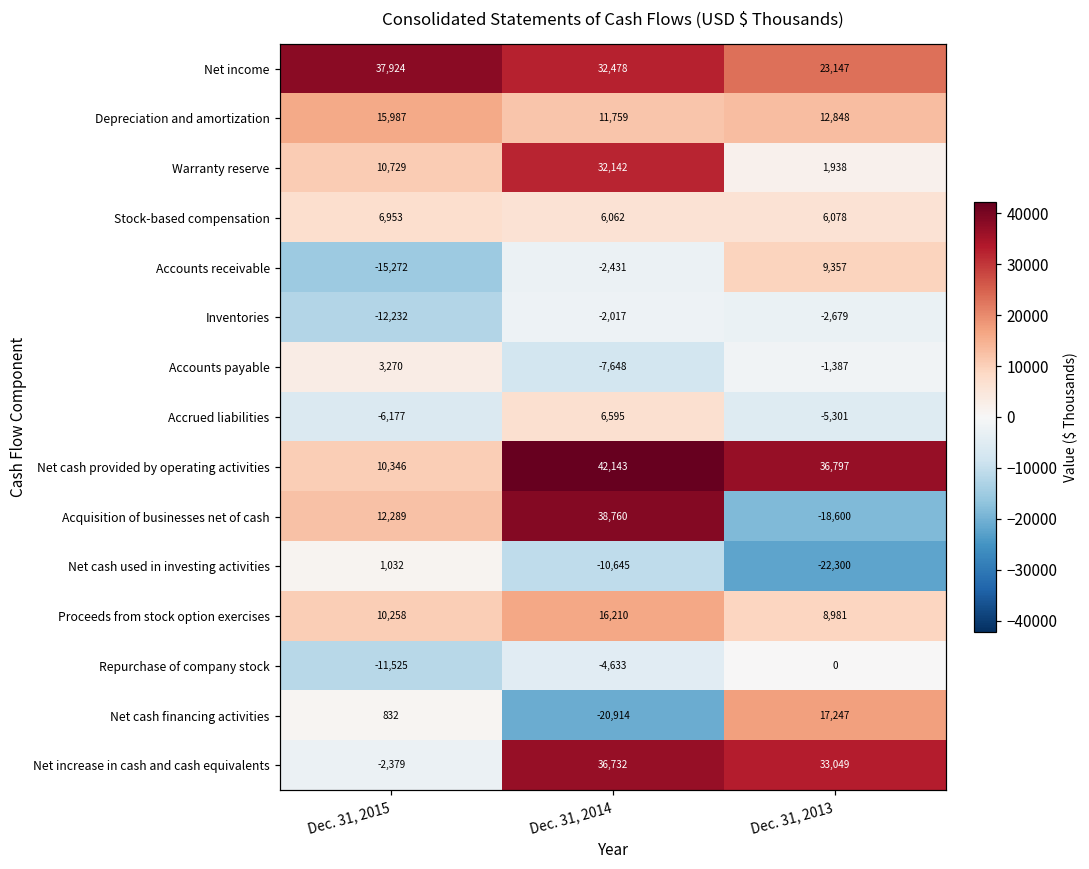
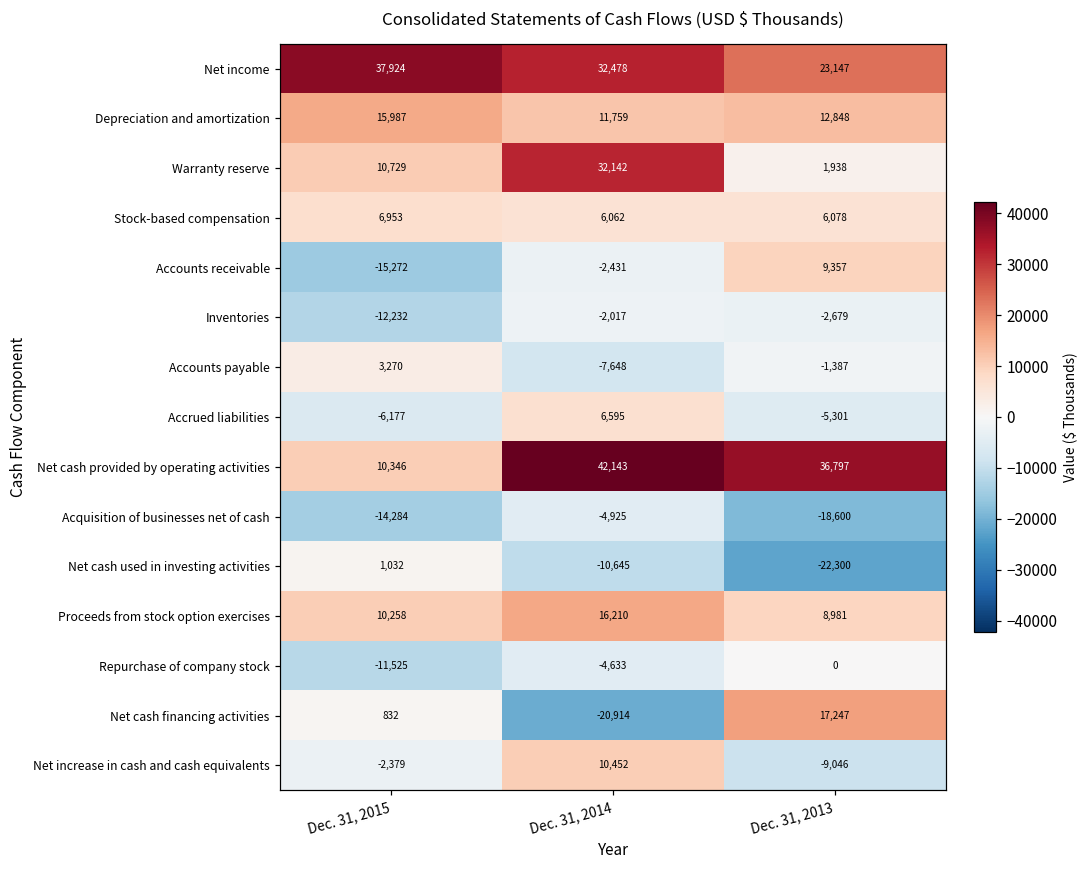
  {
    "Net income": {
      "Dec. 31, 2015": "37,924",
      "Dec. 31, 2014": "32,478",
      "Dec. 31, 2013": "23,147"
    },
    "Depreciation and amortization": {
      "Dec. 31, 2015": "15,987",
      "Dec. 31, 2014": "11,759",
      "Dec. 31, 2013": "12,848"
    },
    "Warranty reserve": {
      "Dec. 31, 2015": "10,729",
      "Dec. 31, 2014": "32,142",
      "Dec. 31, 2013": "1,938"
    },
    "Stock-based compensation": {
      "Dec. 31, 2015": "6,953",
      "Dec. 31, 2014": "6,062",
      "Dec. 31, 2013": "6,078"
    },
    "Accounts receivable": {
      "Dec. 31, 2015": "-15,272",
      "Dec. 31, 2014": "-2,431",
      "Dec. 31, 2013": "9,357"
    },
    "Inventories": {
      "Dec. 31, 2015": "-12,232",
      "Dec. 31, 2014": "-2,017",
      "Dec. 31, 2013": "-2,679"
    },
    "Accounts payable": {
      "Dec. 31, 2015": "3,270",
      "Dec. 31, 2014": "-7,648",
      "Dec. 31, 2013": "-1,387"
    },
    "Accrued liabilities": {
      "Dec. 31, 2015": "-6,177",
      "Dec. 31, 2014": "6,595",
      "Dec. 31, 2013": "-5,301"
    },
    "Net cash provided by operating activities": {
      "Dec. 31, 2015": "10,346",
      "Dec. 31, 2014": "42,143",
      "Dec. 31, 2013": "36,797"
    },
    "Acquisition of businesses net of cash": {
-     "Dec. 31, 2015": "12,289",
-     "Dec. 31, 2014": "38,760",
+     "Dec. 31, 2015": "-14,284",
+     "Dec. 31, 2014": "-4,925",
      "Dec. 31, 2013": "-18,600"
    },
    "Net cash used in investing activities": {
      "Dec. 31, 2015": "1,032",
      "Dec. 31, 2014": "-10,645",
      "Dec. 31, 2013": "-22,300"
    },
    "Proceeds from stock option exercises": {
      "Dec. 31, 2015": "10,258",
      "Dec. 31, 2014": "16,210",
      "Dec. 31, 2013": "8,981"
    },
    "Repurchase of company stock": {
      "Dec. 31, 2015": "-11,525",
      "Dec. 31, 2014": "-4,633",
      "Dec. 31, 2013": "0"
    },
    "Net cash financing activities": {
      "Dec. 31, 2015": "832",
      "Dec. 31, 2014": "-20,914",
      "Dec. 31, 2013": "17,247"
    },
    "Net increase in cash and cash equivalents": {
      "Dec. 31, 2015": "-2,379",
-     "Dec. 31, 2014": "36,732",
-     "Dec. 31, 2013": "33,049"
+     "Dec. 31, 2014": "10,452",
+     "Dec. 31, 2013": "-9,046"
    }
  }
